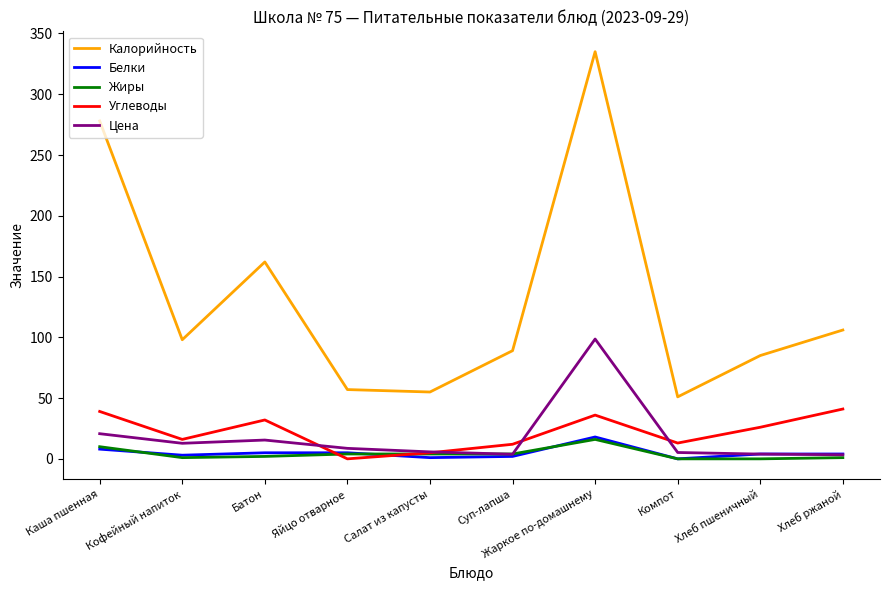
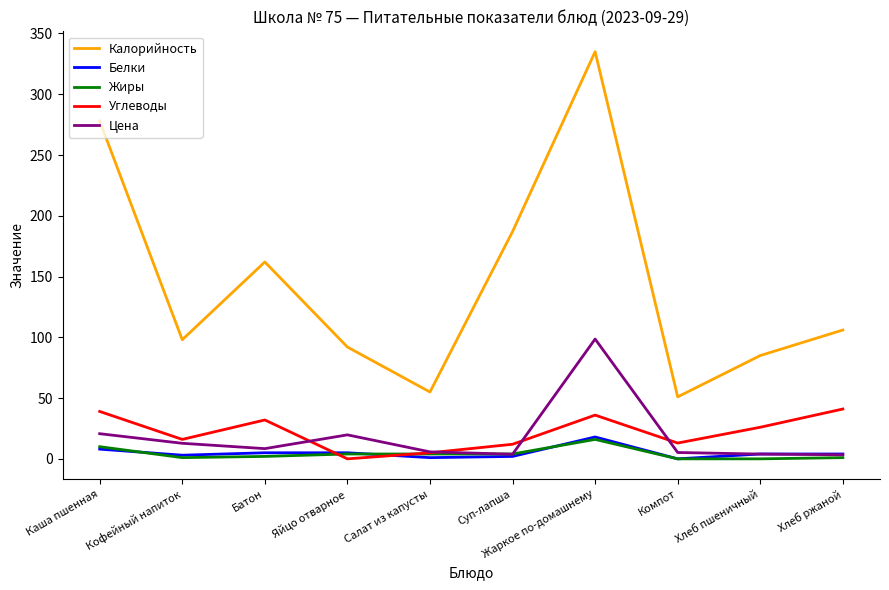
  {
    "Калорийность": {
      "Кофейный напиток": 98,
      "Батон": 162,
-     "Яйцо отварное": 57,
+     "Яйцо отварное": 92,
      "Салат из капусты": 55,
-     "Суп-лапша": 89,
+     "Суп-лапша": 187,
      "Жаркое по-домашнему": 335,
      "Компот": 51,
      "Хлеб пшеничный": 85,
      "Хлеб ржаной": 106
    },
    "Белки": {
      "Батон": 5,
      "Салат из капусты": 1
    },
    "Жиры": {
      "Батон": 2,
      "Хлеб пшеничный": 0,
      "Хлеб ржаной": 1
    },
    "Углеводы": {
      "Каша пшенная": 39,
      "Кофейный напиток": 16,
      "Батон": 32,
      "Яйцо отварное": 0,
      "Суп-лапша": 12,
      "Жаркое по-домашнему": 36,
      "Компот": 13,
      "Хлеб пшеничный": 26,
      "Хлеб ржаной": 41
    },
    "Цена": {
      "Каша пшенная": 21,
      "Кофейный напиток": 13,
-     "Батон": 15,
-     "Яйцо отварное": 9,
+     "Батон": 8,
+     "Яйцо отварное": 20,
      "Жаркое по-домашнему": 99,
      "Компот": 5
    }
  }
